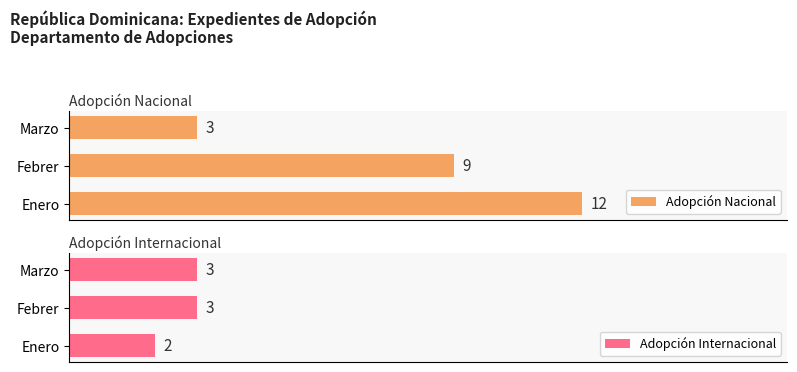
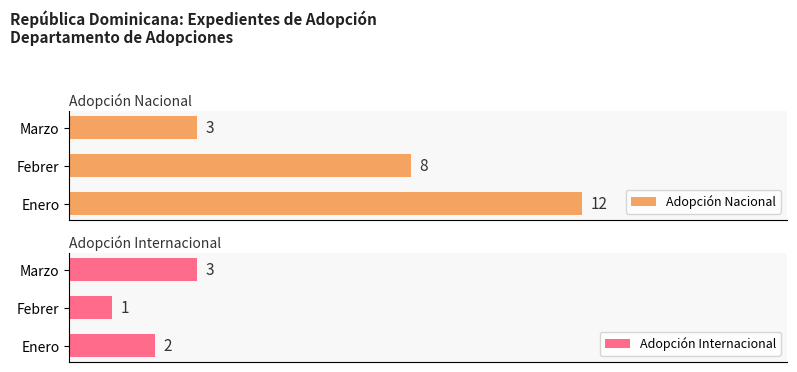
  {
    "Adopción Nacional": {
      "Marzo": 3,
-     "Febrer": 9,
+     "Febrer": 8,
      "Enero": 12
    },
    "Adopción Internacional": {
      "Marzo": 3,
-     "Febrer": 3,
+     "Febrer": 1,
      "Enero": 2
    }
  }
